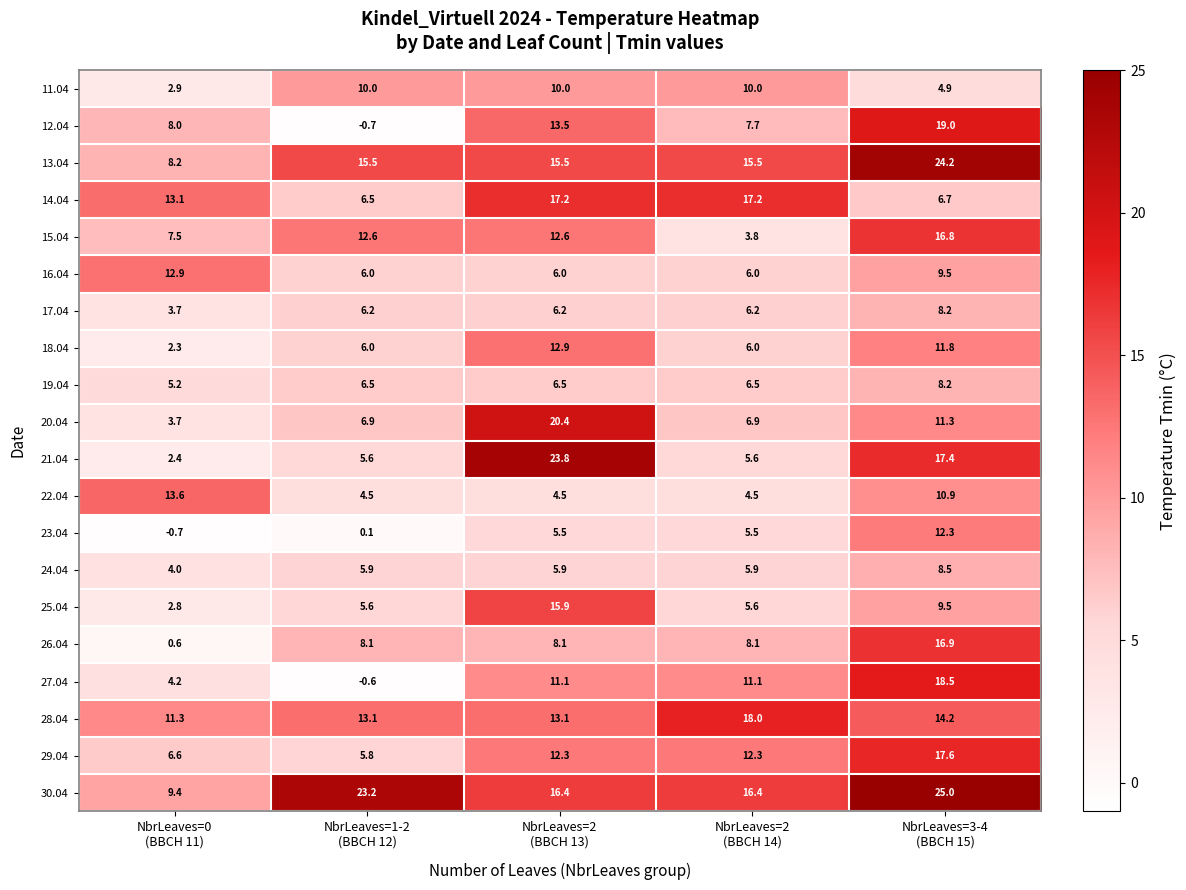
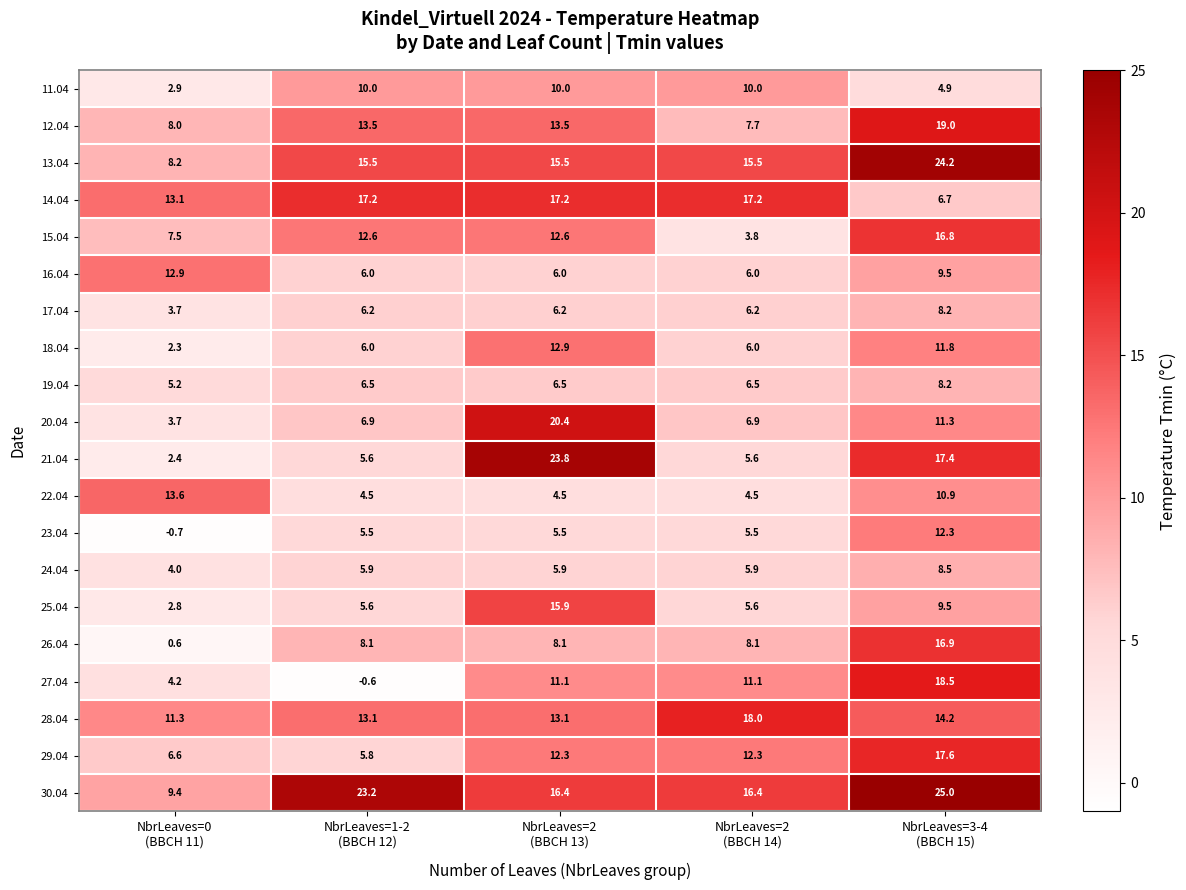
  {
    "11.04": {
      "NbrLeaves=0 (BBCH 11)": 2.9,
      "NbrLeaves=1-2 (BBCH 12)": 10.0,
      "NbrLeaves=2 (BBCH 13)": 10.0,
      "NbrLeaves=2 (BBCH 14)": 10.0,
      "NbrLeaves=3-4 (BBCH 15)": 4.9
    },
    "12.04": {
      "NbrLeaves=0 (BBCH 11)": 8.0,
-     "NbrLeaves=1-2 (BBCH 12)": -0.7,
+     "NbrLeaves=1-2 (BBCH 12)": 13.5,
      "NbrLeaves=2 (BBCH 13)": 13.5,
      "NbrLeaves=2 (BBCH 14)": 7.7,
      "NbrLeaves=3-4 (BBCH 15)": 19.0
    },
    "13.04": {
      "NbrLeaves=0 (BBCH 11)": 8.2,
      "NbrLeaves=1-2 (BBCH 12)": 15.5,
      "NbrLeaves=2 (BBCH 13)": 15.5,
      "NbrLeaves=2 (BBCH 14)": 15.5,
      "NbrLeaves=3-4 (BBCH 15)": 24.2
    },
    "14.04": {
      "NbrLeaves=0 (BBCH 11)": 13.1,
-     "NbrLeaves=1-2 (BBCH 12)": 6.5,
+     "NbrLeaves=1-2 (BBCH 12)": 17.2,
      "NbrLeaves=2 (BBCH 13)": 17.2,
      "NbrLeaves=2 (BBCH 14)": 17.2,
      "NbrLeaves=3-4 (BBCH 15)": 6.7
    },
    "15.04": {
      "NbrLeaves=0 (BBCH 11)": 7.5,
      "NbrLeaves=1-2 (BBCH 12)": 12.6,
      "NbrLeaves=2 (BBCH 13)": 12.6,
      "NbrLeaves=2 (BBCH 14)": 3.8,
      "NbrLeaves=3-4 (BBCH 15)": 16.8
    },
    "16.04": {
      "NbrLeaves=0 (BBCH 11)": 12.9,
      "NbrLeaves=1-2 (BBCH 12)": 6.0,
      "NbrLeaves=2 (BBCH 13)": 6.0,
      "NbrLeaves=2 (BBCH 14)": 6.0,
      "NbrLeaves=3-4 (BBCH 15)": 9.5
    },
    "17.04": {
      "NbrLeaves=0 (BBCH 11)": 3.7,
      "NbrLeaves=1-2 (BBCH 12)": 6.2,
      "NbrLeaves=2 (BBCH 13)": 6.2,
      "NbrLeaves=2 (BBCH 14)": 6.2,
      "NbrLeaves=3-4 (BBCH 15)": 8.2
    },
    "18.04": {
      "NbrLeaves=0 (BBCH 11)": 2.3,
      "NbrLeaves=1-2 (BBCH 12)": 6.0,
      "NbrLeaves=2 (BBCH 13)": 12.9,
      "NbrLeaves=2 (BBCH 14)": 6.0,
      "NbrLeaves=3-4 (BBCH 15)": 11.8
    },
    "19.04": {
      "NbrLeaves=0 (BBCH 11)": 5.2,
      "NbrLeaves=1-2 (BBCH 12)": 6.5,
      "NbrLeaves=2 (BBCH 13)": 6.5,
      "NbrLeaves=2 (BBCH 14)": 6.5,
      "NbrLeaves=3-4 (BBCH 15)": 8.2
    },
    "20.04": {
      "NbrLeaves=0 (BBCH 11)": 3.7,
      "NbrLeaves=1-2 (BBCH 12)": 6.9,
      "NbrLeaves=2 (BBCH 13)": 20.4,
      "NbrLeaves=2 (BBCH 14)": 6.9,
      "NbrLeaves=3-4 (BBCH 15)": 11.3
    },
    "21.04": {
      "NbrLeaves=0 (BBCH 11)": 2.4,
      "NbrLeaves=1-2 (BBCH 12)": 5.6,
      "NbrLeaves=2 (BBCH 13)": 23.8,
      "NbrLeaves=2 (BBCH 14)": 5.6,
      "NbrLeaves=3-4 (BBCH 15)": 17.4
    },
    "22.04": {
      "NbrLeaves=0 (BBCH 11)": 13.6,
      "NbrLeaves=1-2 (BBCH 12)": 4.5,
      "NbrLeaves=2 (BBCH 13)": 4.5,
      "NbrLeaves=2 (BBCH 14)": 4.5,
      "NbrLeaves=3-4 (BBCH 15)": 10.9
    },
    "23.04": {
      "NbrLeaves=0 (BBCH 11)": -0.7,
-     "NbrLeaves=1-2 (BBCH 12)": 0.1,
+     "NbrLeaves=1-2 (BBCH 12)": 5.5,
      "NbrLeaves=2 (BBCH 13)": 5.5,
      "NbrLeaves=2 (BBCH 14)": 5.5,
      "NbrLeaves=3-4 (BBCH 15)": 12.3
    },
    "24.04": {
      "NbrLeaves=0 (BBCH 11)": 4.0,
      "NbrLeaves=1-2 (BBCH 12)": 5.9,
      "NbrLeaves=2 (BBCH 13)": 5.9,
      "NbrLeaves=2 (BBCH 14)": 5.9,
      "NbrLeaves=3-4 (BBCH 15)": 8.5
    },
    "25.04": {
      "NbrLeaves=0 (BBCH 11)": 2.8,
      "NbrLeaves=1-2 (BBCH 12)": 5.6,
      "NbrLeaves=2 (BBCH 13)": 15.9,
      "NbrLeaves=2 (BBCH 14)": 5.6,
      "NbrLeaves=3-4 (BBCH 15)": 9.5
    },
    "26.04": {
      "NbrLeaves=0 (BBCH 11)": 0.6,
      "NbrLeaves=1-2 (BBCH 12)": 8.1,
      "NbrLeaves=2 (BBCH 13)": 8.1,
      "NbrLeaves=2 (BBCH 14)": 8.1,
      "NbrLeaves=3-4 (BBCH 15)": 16.9
    },
    "27.04": {
      "NbrLeaves=0 (BBCH 11)": 4.2,
      "NbrLeaves=1-2 (BBCH 12)": -0.6,
      "NbrLeaves=2 (BBCH 13)": 11.1,
      "NbrLeaves=2 (BBCH 14)": 11.1,
      "NbrLeaves=3-4 (BBCH 15)": 18.5
    },
    "28.04": {
      "NbrLeaves=0 (BBCH 11)": 11.3,
      "NbrLeaves=1-2 (BBCH 12)": 13.1,
      "NbrLeaves=2 (BBCH 13)": 13.1,
      "NbrLeaves=2 (BBCH 14)": 18.0,
      "NbrLeaves=3-4 (BBCH 15)": 14.2
    },
    "29.04": {
      "NbrLeaves=0 (BBCH 11)": 6.6,
      "NbrLeaves=1-2 (BBCH 12)": 5.8,
      "NbrLeaves=2 (BBCH 13)": 12.3,
      "NbrLeaves=2 (BBCH 14)": 12.3,
      "NbrLeaves=3-4 (BBCH 15)": 17.6
    },
    "30.04": {
      "NbrLeaves=0 (BBCH 11)": 9.4,
      "NbrLeaves=1-2 (BBCH 12)": 23.2,
      "NbrLeaves=2 (BBCH 13)": 16.4,
      "NbrLeaves=2 (BBCH 14)": 16.4,
      "NbrLeaves=3-4 (BBCH 15)": 25.0
    }
  }
